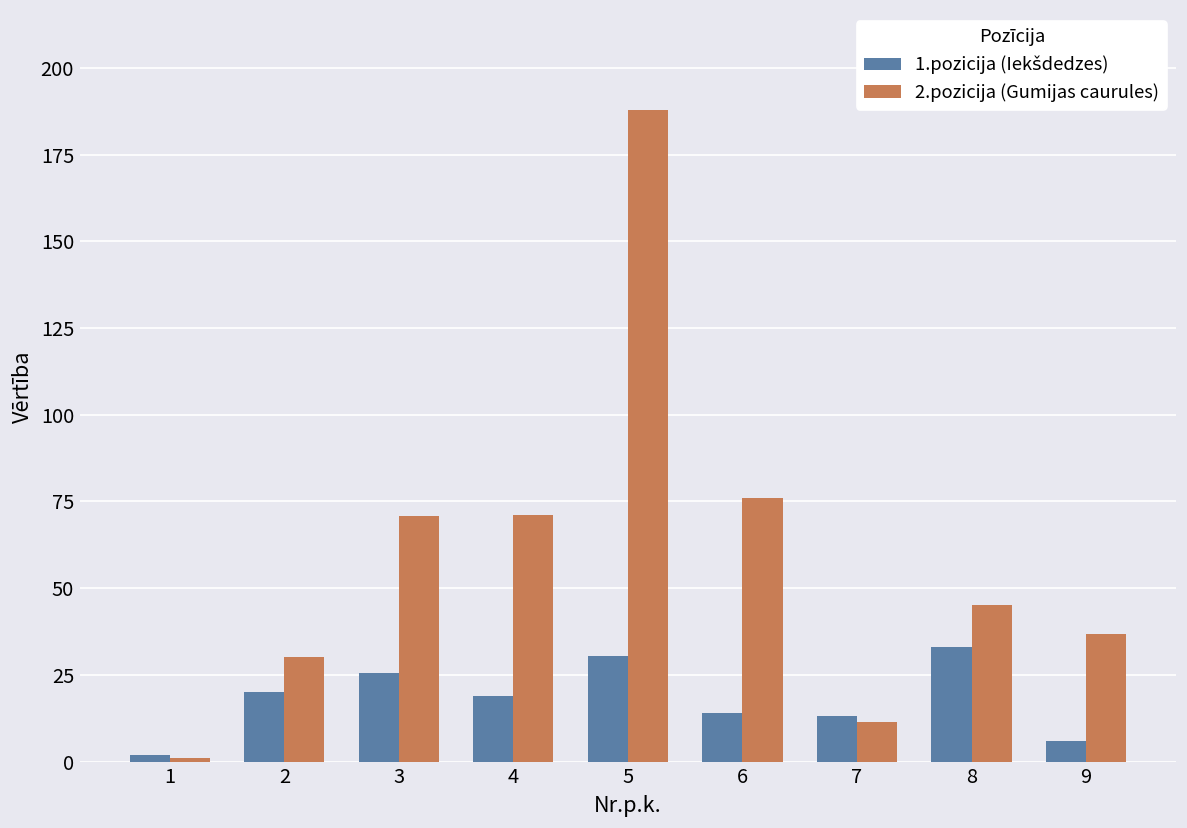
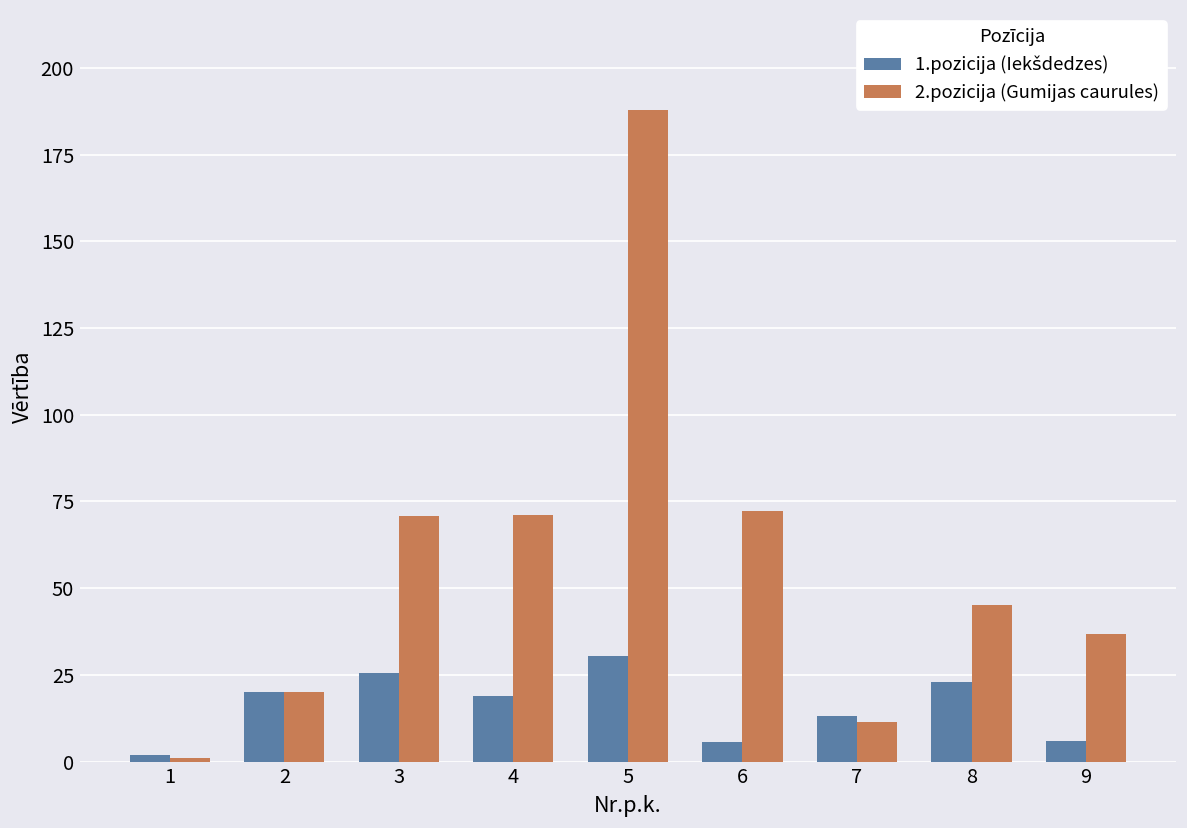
  {
    "1.pozicija (Iekšdedzes)": {
      "1": 2,
      "2": 20,
      "3": 26,
      "4": 19,
      "5": 31,
-     "6": 14,
+     "6": 6,
      "7": 13,
-     "8": 33,
+     "8": 23,
      "9": 6
    },
    "2.pozicija (Gumijas caurules)": {
      "1": 1,
-     "2": 30,
+     "2": 20,
      "3": 71,
      "4": 71,
      "5": 188,
-     "6": 76,
+     "6": 72,
      "7": 11,
      "8": 45,
      "9": 37
    }
  }
